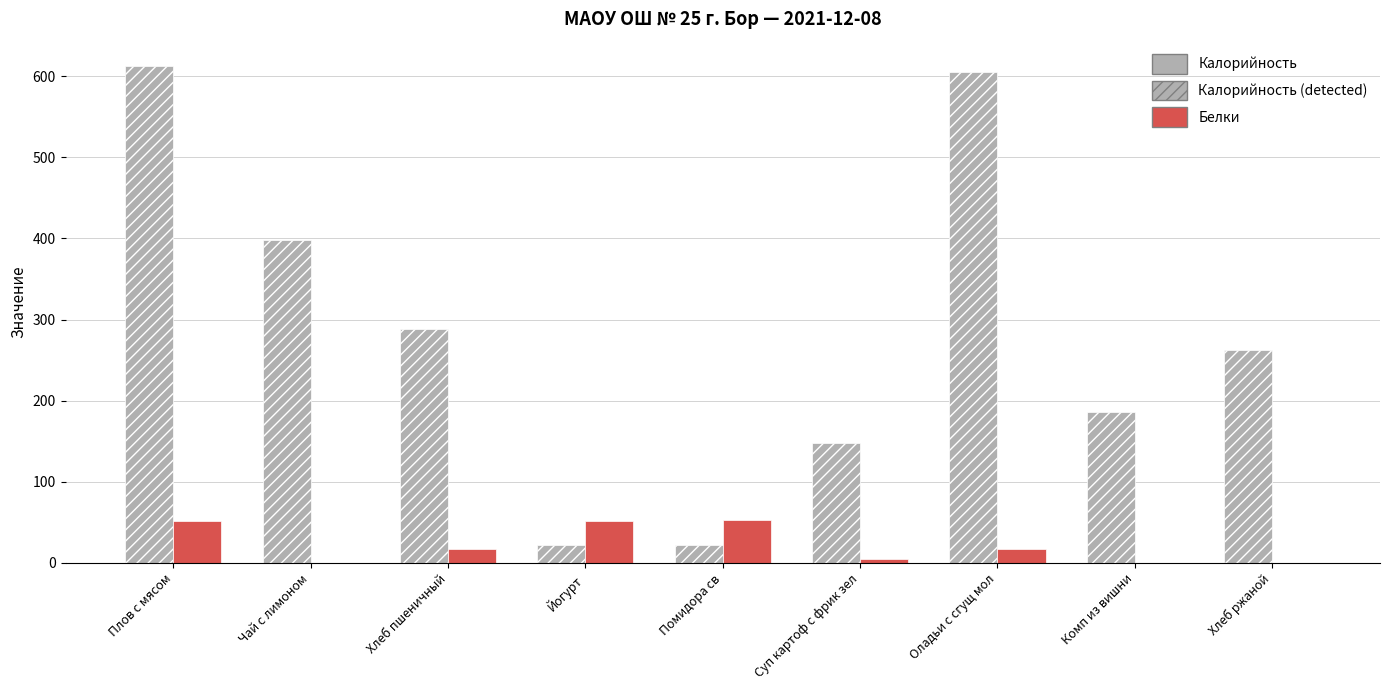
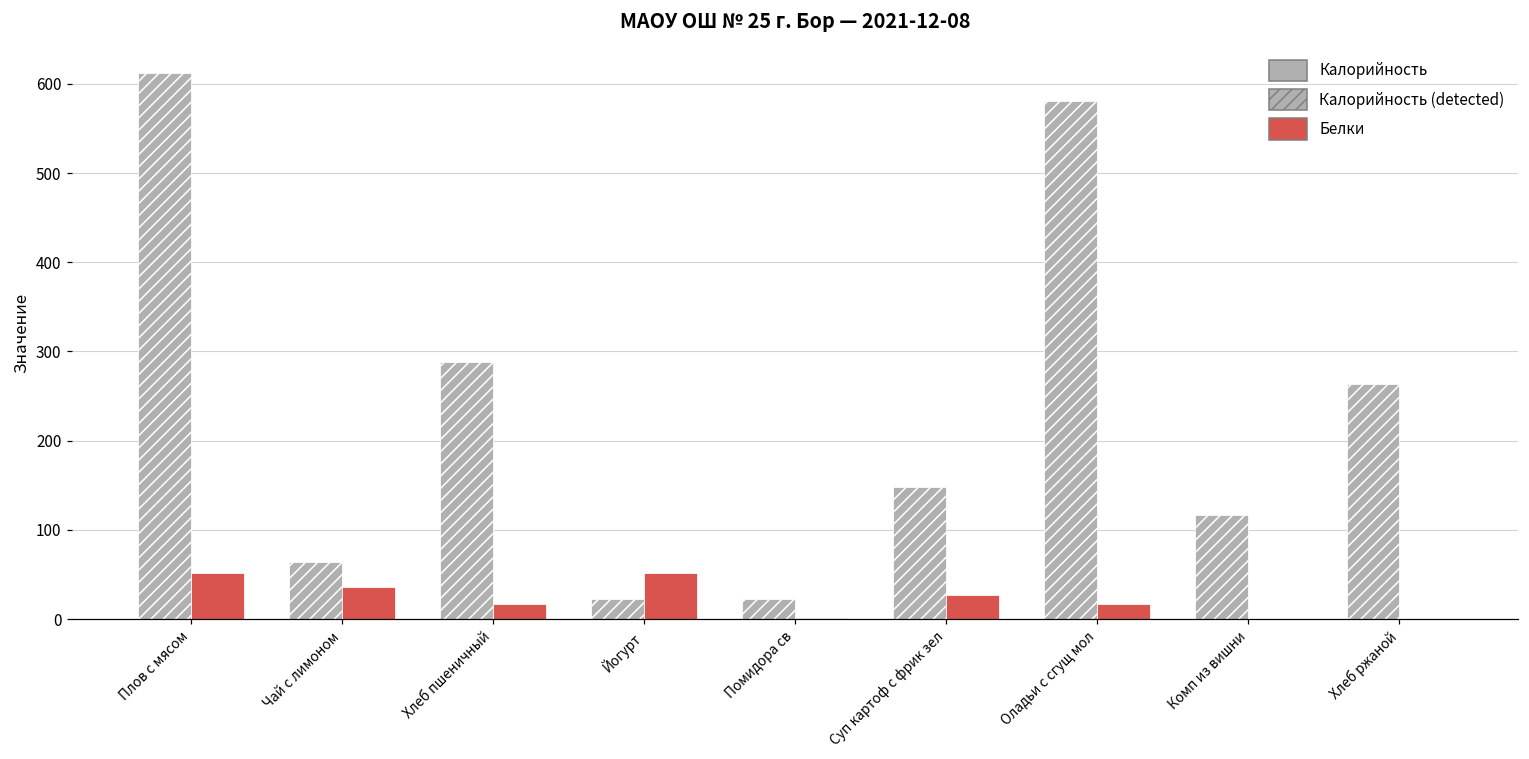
  {
    "Калорийность": {
      "Плов с мясом": 610,
-     "Чай с лимоном": 400,
+     "Чай с лимоном": 60,
      "Хлеб пшеничный": 290,
      "Йогурт": 20,
      "Помидора св": 20,
      "Суп картоф с фрик зел": 150,
-     "Оладьи с сгущ мол": 610,
-     "Комп из вишни": 190,
+     "Оладьи с сгущ мол": 580,
+     "Комп из вишни": 120,
      "Хлеб ржаной": 260
    },
    "Белки": {
      "Плов с мясом": 50,
-     "Чай с лимоном": 0,
+     "Чай с лимоном": 40,
      "Хлеб пшеничный": 20,
      "Йогурт": 50,
-     "Помидора св": 50,
-     "Суп картоф с фрик зел": 10,
+     "Помидора св": 0,
+     "Суп картоф с фрик зел": 30,
      "Оладьи с сгущ мол": 20,
      "Хлеб ржаной": 0
    }
  }
